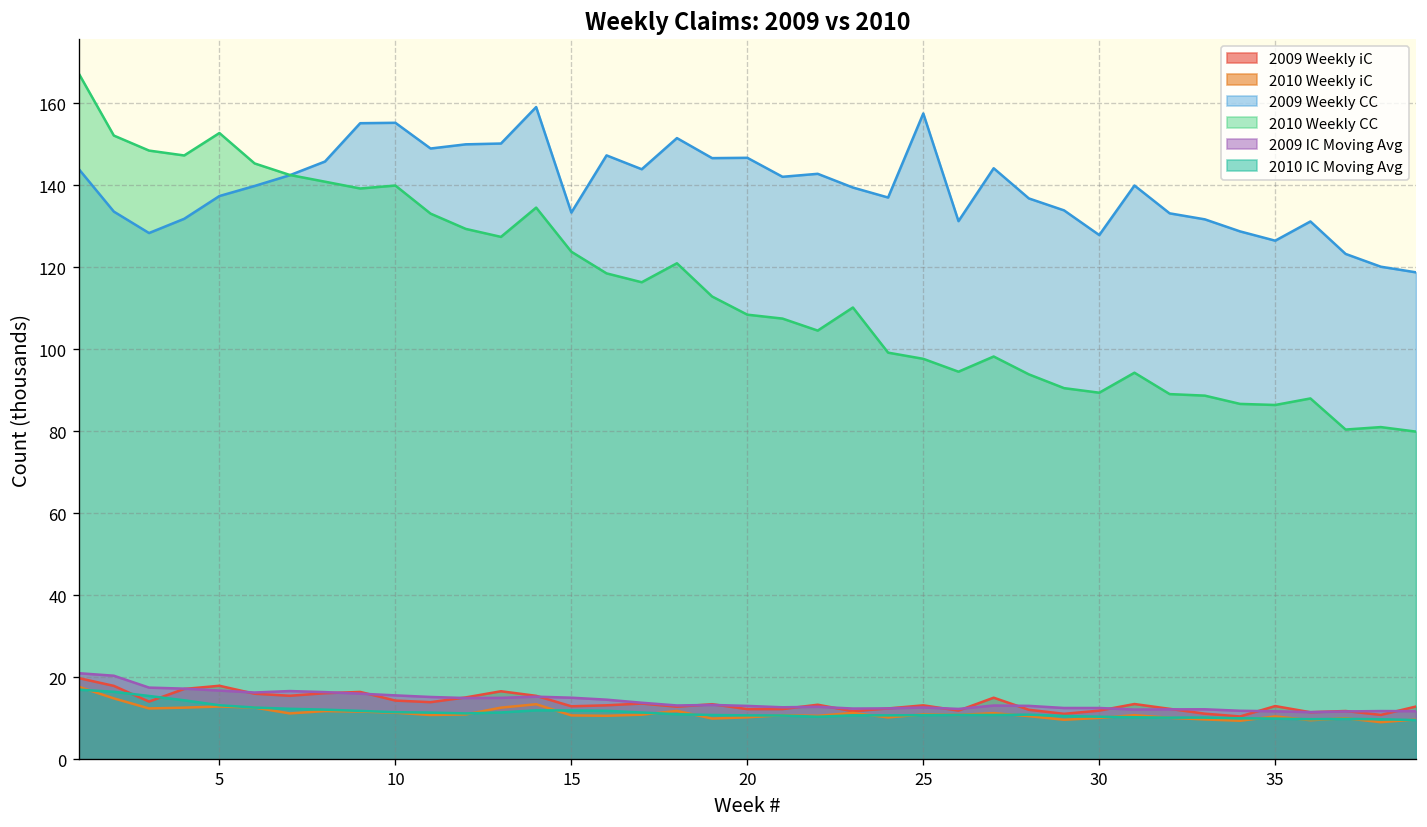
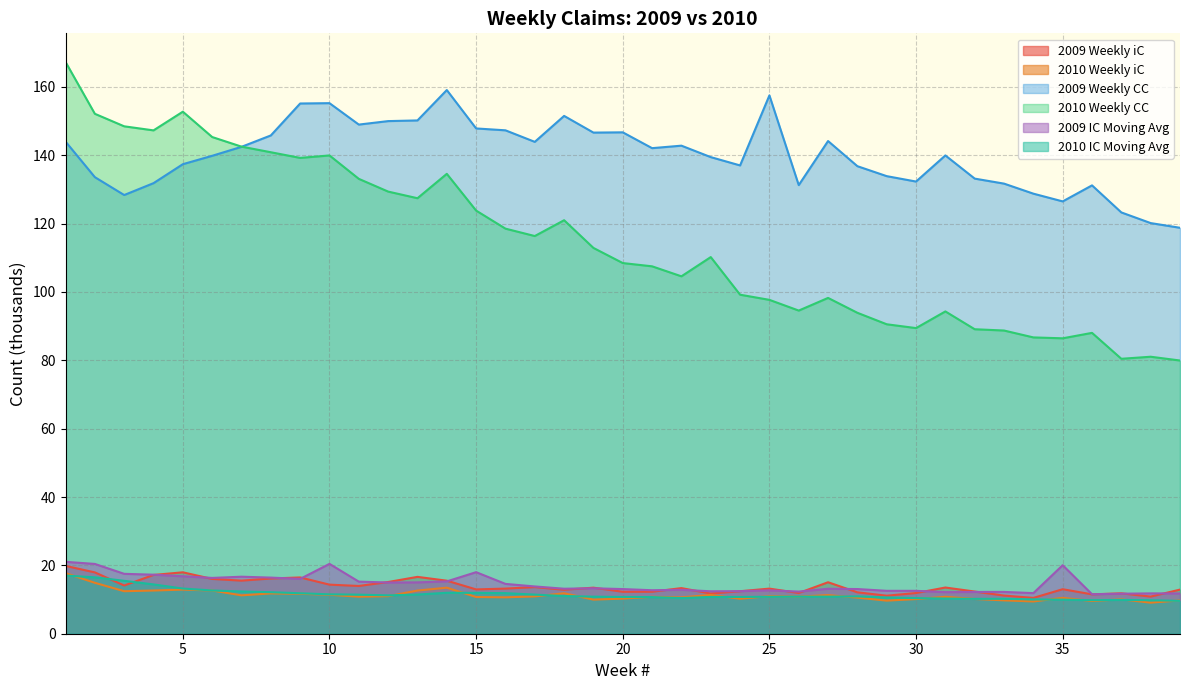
  {
    "2009 Weekly CC": {
      "5": 137,
      "10": 155,
-     "15": 133,
+     "15": 148,
      "20": 147,
      "25": 158,
-     "30": 128,
+     "30": 132,
      "35": 127
    },
    "2009 IC Moving Avg": {
      "5": 17,
-     "10": 16,
-     "15": 15,
+     "10": 20,
+     "15": 18,
      "20": 13,
-     "35": 12
+     "35": 20
    }
  }
